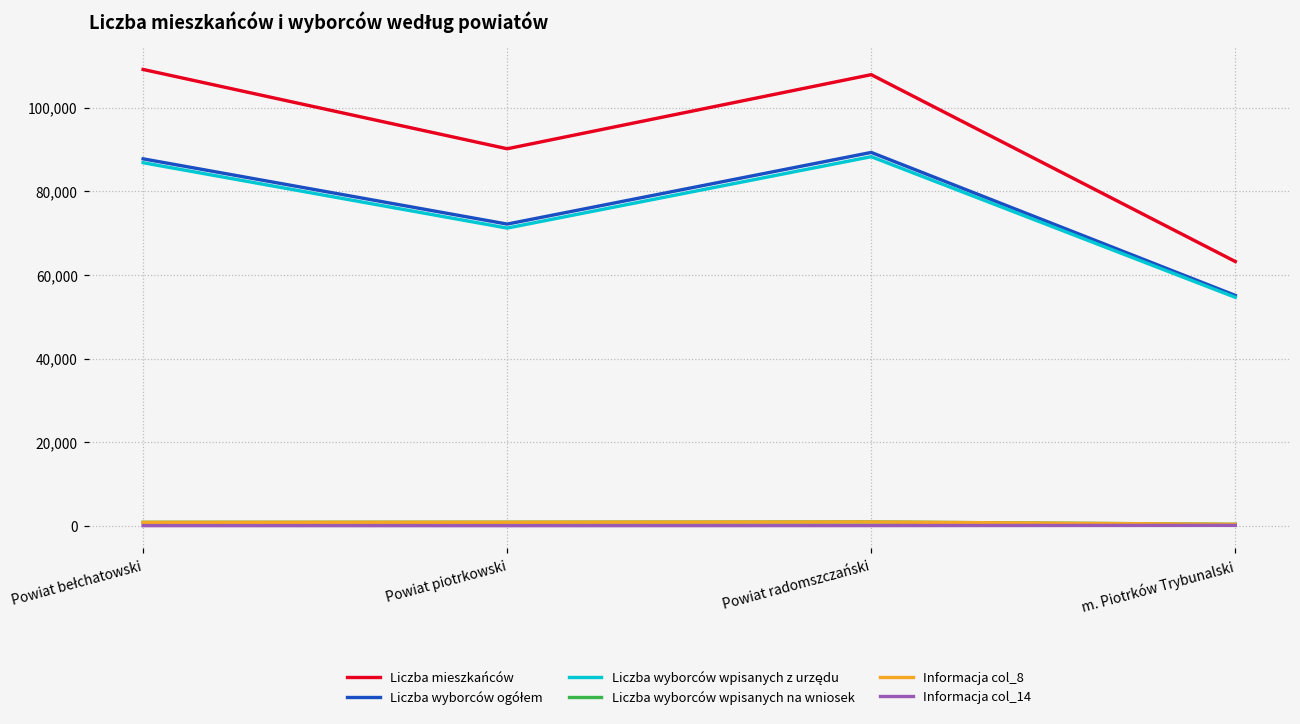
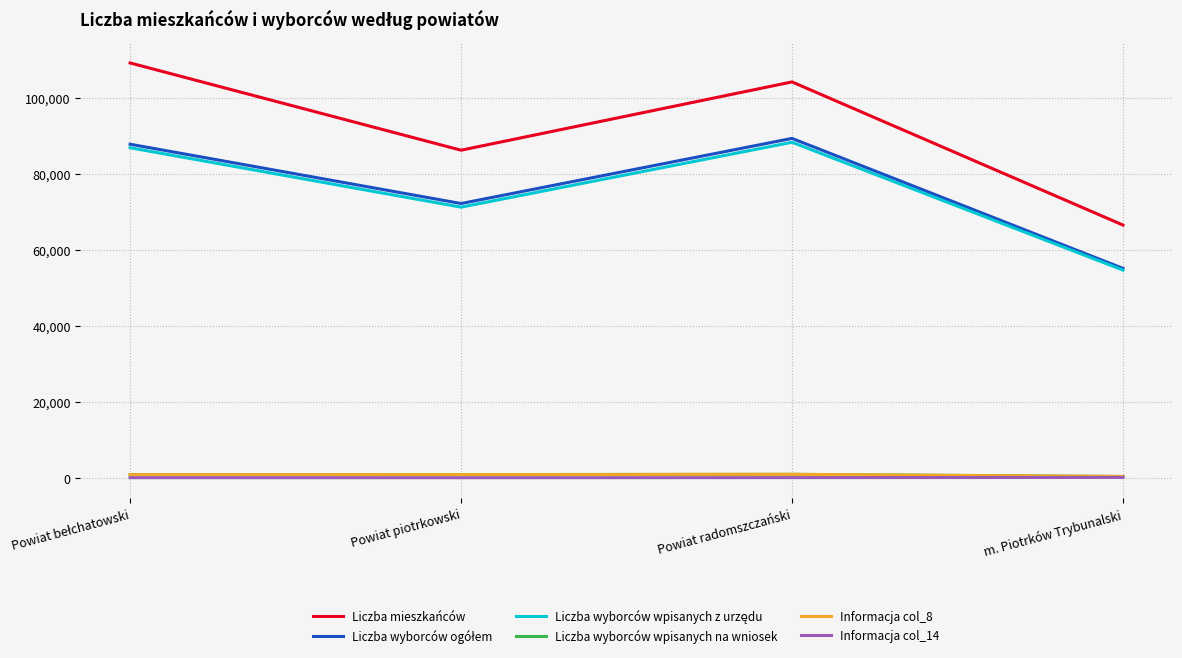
  {
    "Liczba mieszkańców": {
      "Powiat bełchatowski": "109,000",
-     "Powiat piotrkowski": "90,000",
-     "Powiat radomszczański": "108,000",
-     "m. Piotrków Trybunalski": "63,000"
+     "Powiat piotrkowski": "86,000",
+     "Powiat radomszczański": "104,000",
+     "m. Piotrków Trybunalski": "67,000"
    },
    "Liczba wyborców ogółem": {
      "Powiat bełchatowski": "88,000",
      "Powiat piotrkowski": "72,000",
      "Powiat radomszczański": "89,000"
    },
    "Liczba wyborców wpisanych z urzędu": {
      "Powiat bełchatowski": "87,000",
      "Powiat piotrkowski": "71,000",
      "Powiat radomszczański": "88,000"
    },
    "Informacja col_8": {
      "Powiat bełchatowski": "1,000",
      "Powiat piotrkowski": "1,000",
      "Powiat radomszczański": "1,000"
    },
    "Informacja col_14": {
      "Powiat bełchatowski": "0",
      "Powiat piotrkowski": "0",
      "Powiat radomszczański": "0"
    }
  }
